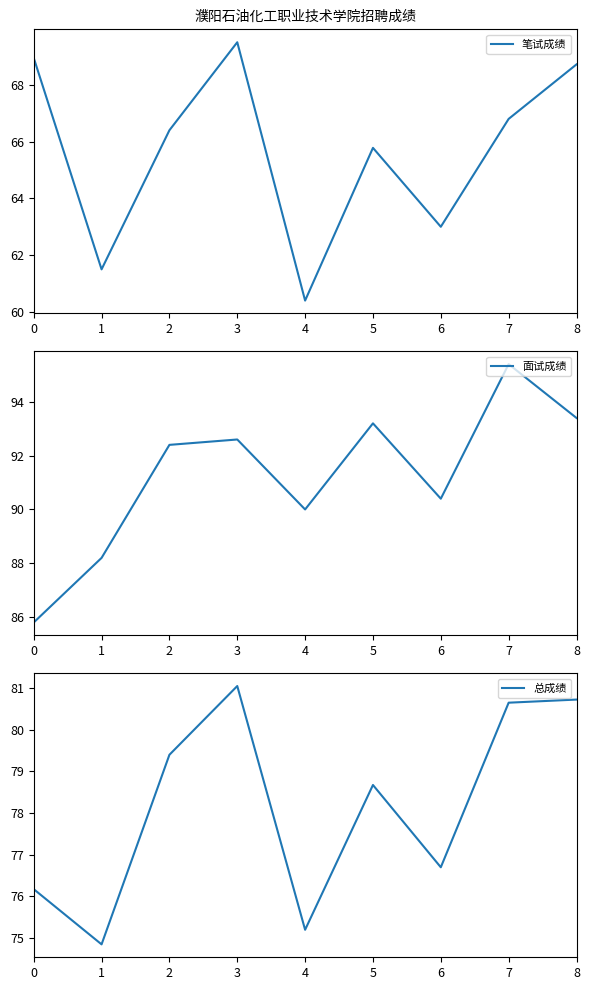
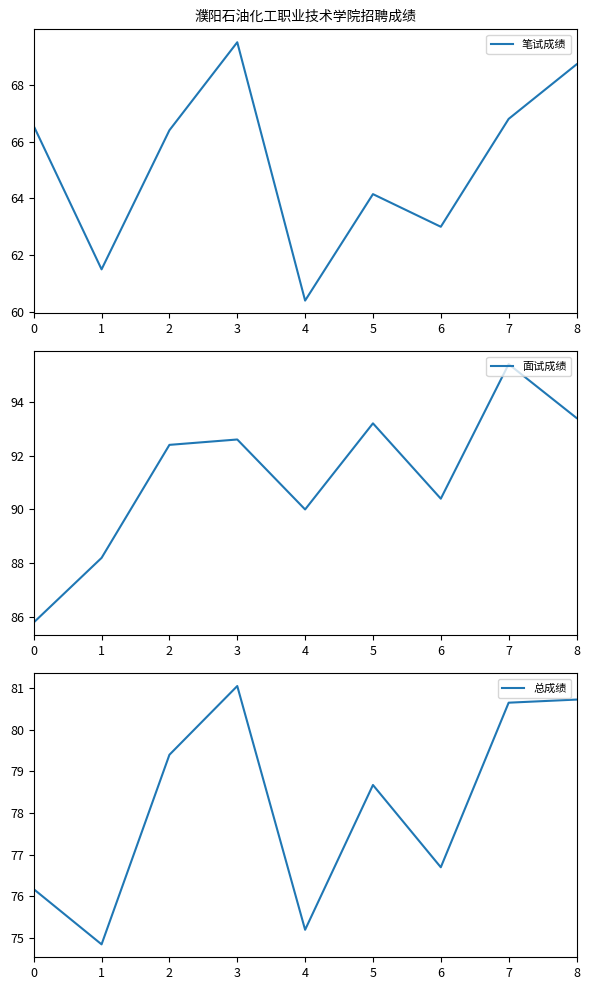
  {
    "濮阳石油化工职业技术学院招聘成绩": {
-     "0": 69.0,
+     "0": 66.6,
      "1": 61.5,
      "2": 66.4,
      "3": 69.5,
      "4": 60.4,
-     "5": 65.8,
+     "5": 64.2,
      "6": 63.0,
      "7": 66.8,
      "8": 68.7
    }
  }
